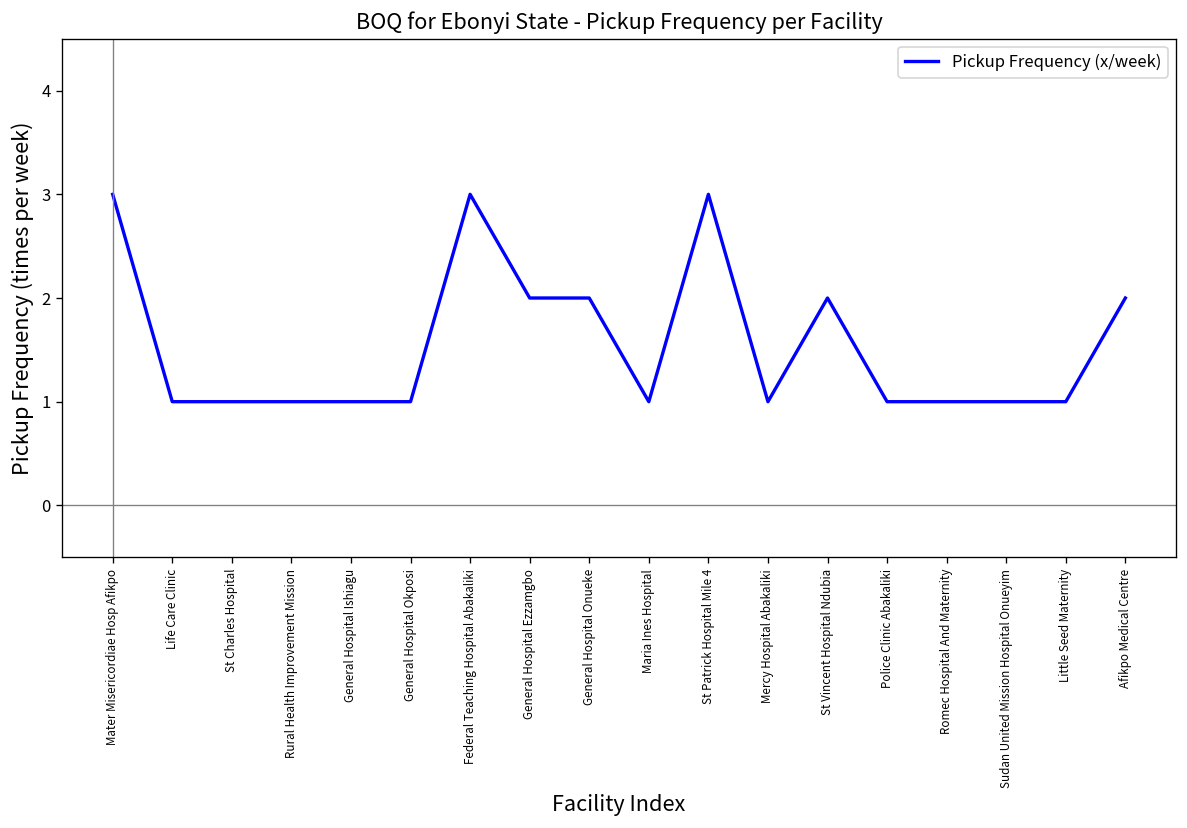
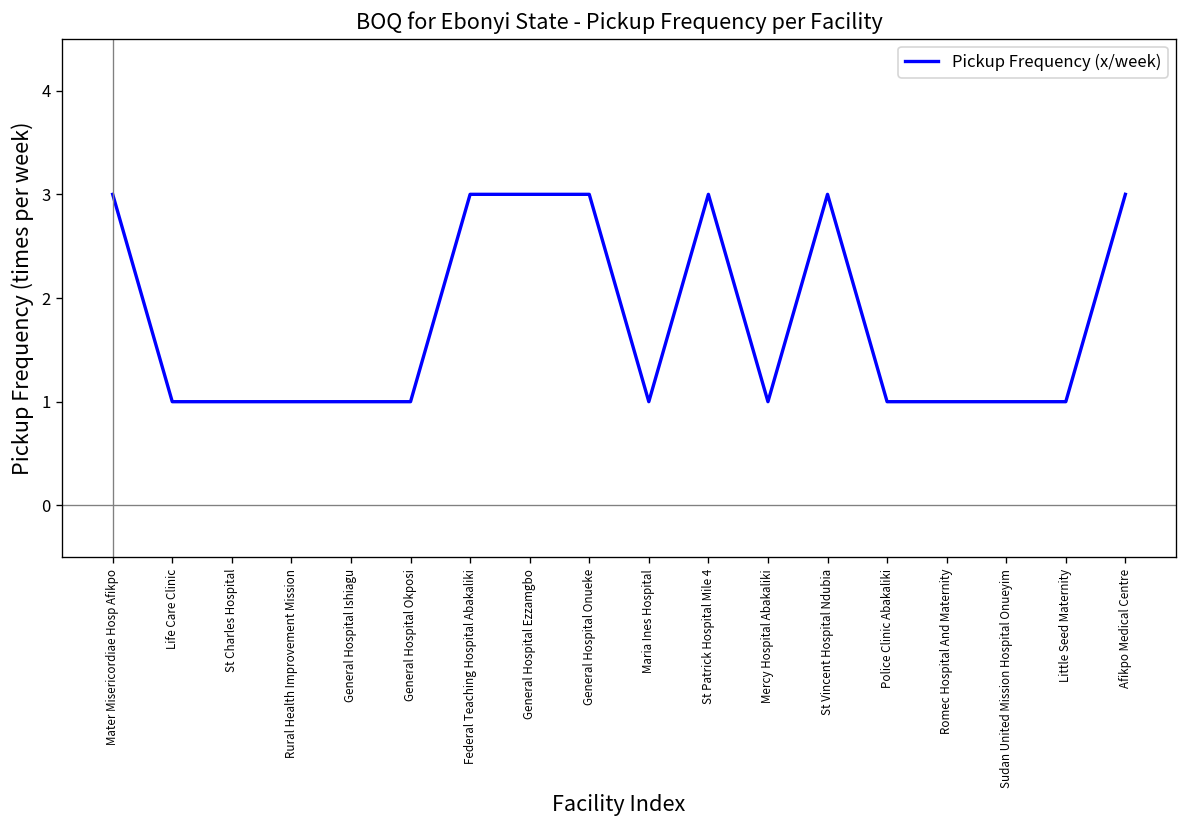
  {
    "Mater Misericordiae Hosp Afikpo": 3,
    "Life Care Clinic": 1,
    "St Charles Hospital": 1,
    "Rural Health Improvement Mission": 1,
    "General Hospital Ishiagu": 1,
    "General Hospital Okposi": 1,
    "Federal Teaching Hospital Abakaliki": 3,
-   "General Hospital Ezzamgbo": 2,
-   "General Hospital Onueke": 2,
+   "General Hospital Ezzamgbo": 3,
+   "General Hospital Onueke": 3,
    "Maria Ines Hospital": 1,
    "St Patrick Hospital Mile 4": 3,
    "Mercy Hospital Abakaliki": 1,
-   "St Vincent Hospital Ndubia": 2,
+   "St Vincent Hospital Ndubia": 3,
    "Police Clinic Abakaliki": 1,
    "Romec Hospital And Maternity": 1,
    "Sudan United Mission Hospital Onueyim": 1,
    "Little Seed Maternity": 1,
-   "Afikpo Medical Centre": 2
+   "Afikpo Medical Centre": 3
  }
